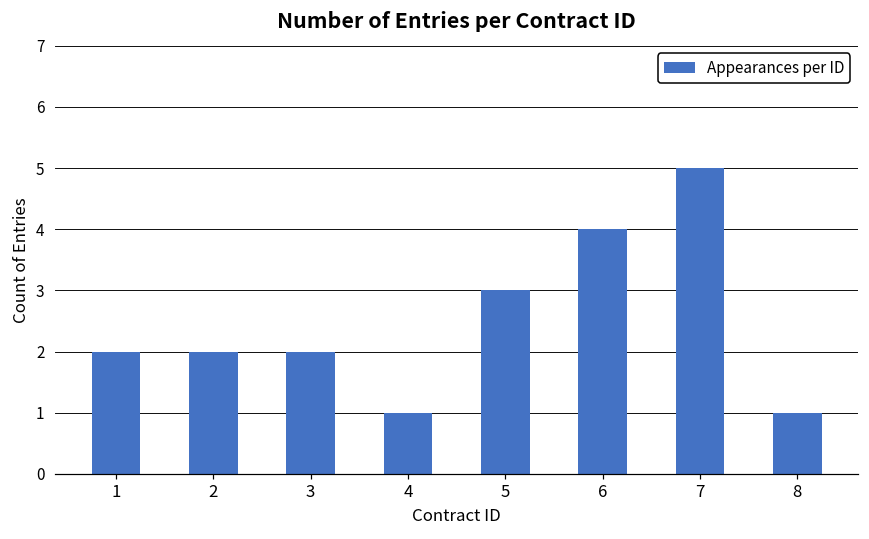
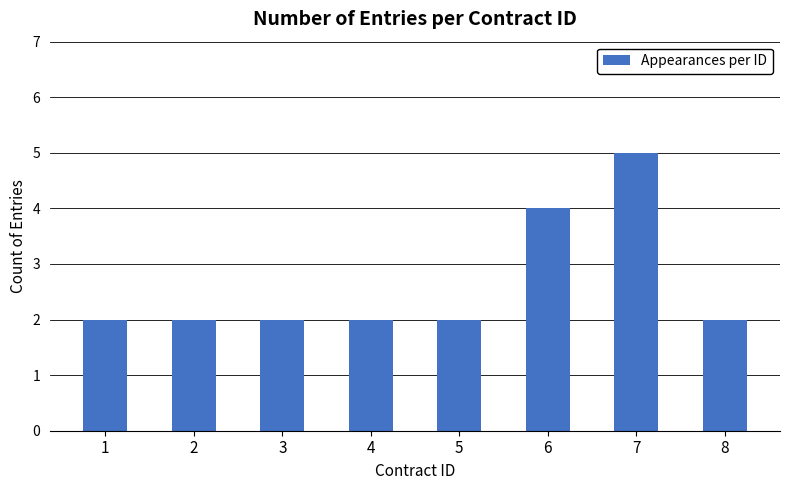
  {
    "1": 2,
    "2": 2,
    "3": 2,
-   "4": 1,
-   "5": 3,
+   "4": 2,
+   "5": 2,
    "6": 4,
    "7": 5,
-   "8": 1
+   "8": 2
  }
